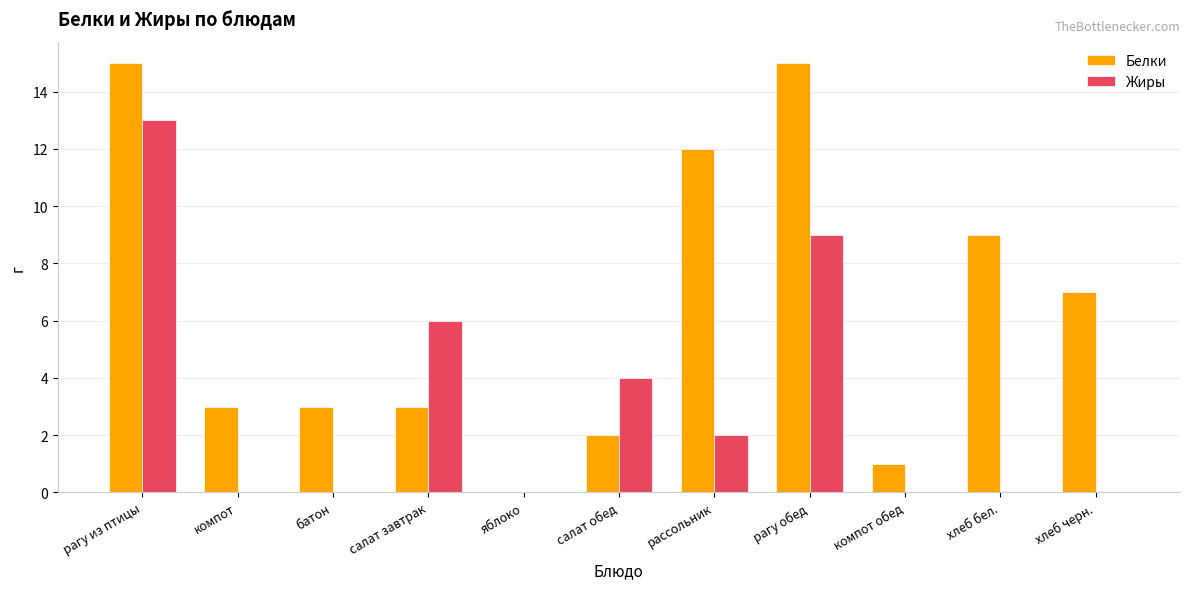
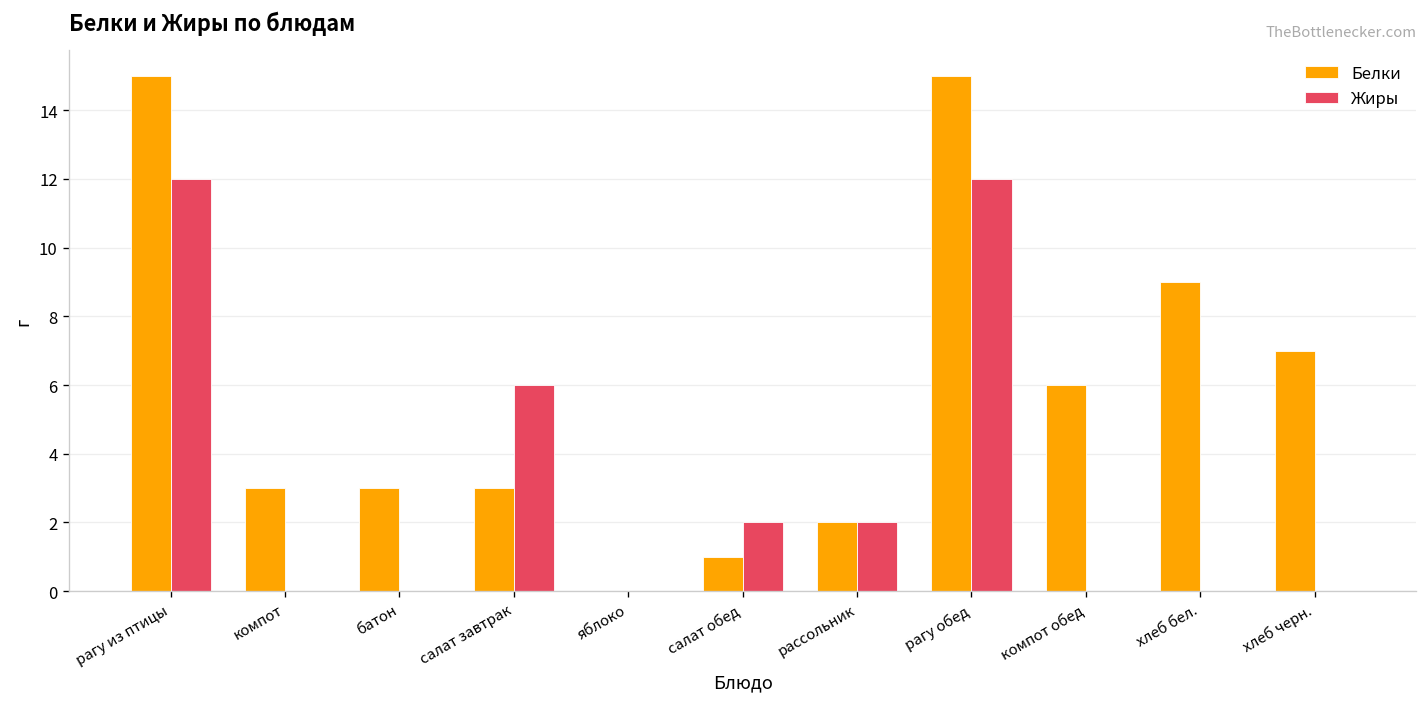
  {
    "Белки": {
      "рагу из птицы": 15,
      "компот": 3,
      "батон": 3,
      "салат завтрак": 3,
      "яблоко": 0,
-     "салат обед": 2,
-     "рассольник": 12,
+     "салат обед": 1,
+     "рассольник": 2,
      "рагу обед": 15,
-     "компот обед": 1,
+     "компот обед": 6,
      "хлеб бел.": 9,
      "хлеб черн.": 7
    },
    "Жиры": {
-     "рагу из птицы": 13,
+     "рагу из птицы": 12,
      "компот": 0,
      "батон": 0,
      "салат завтрак": 6,
      "яблоко": 0,
-     "салат обед": 4,
+     "салат обед": 2,
      "рассольник": 2,
-     "рагу обед": 9,
+     "рагу обед": 12,
      "компот обед": 0,
      "хлеб бел.": 0,
      "хлеб черн.": 0
    }
  }
